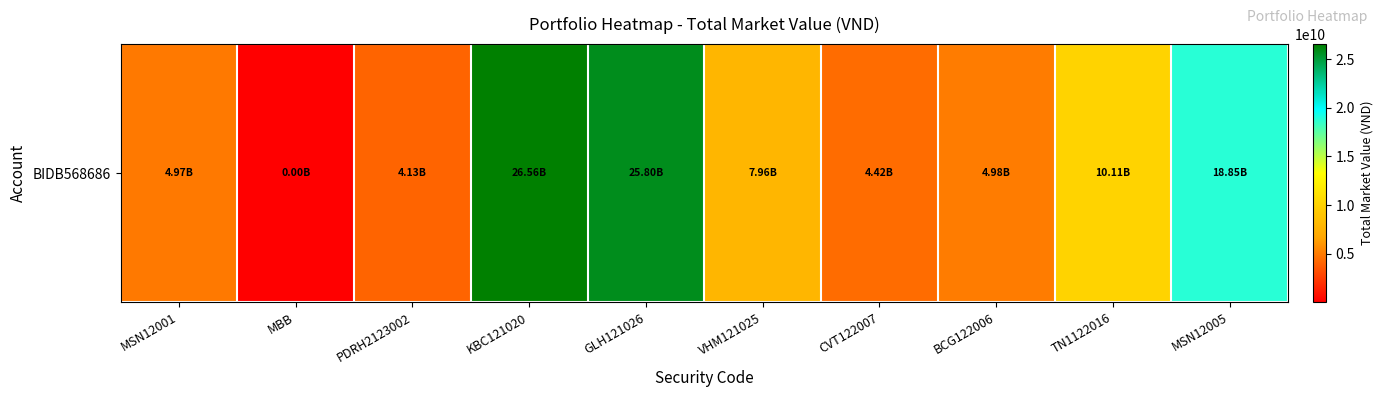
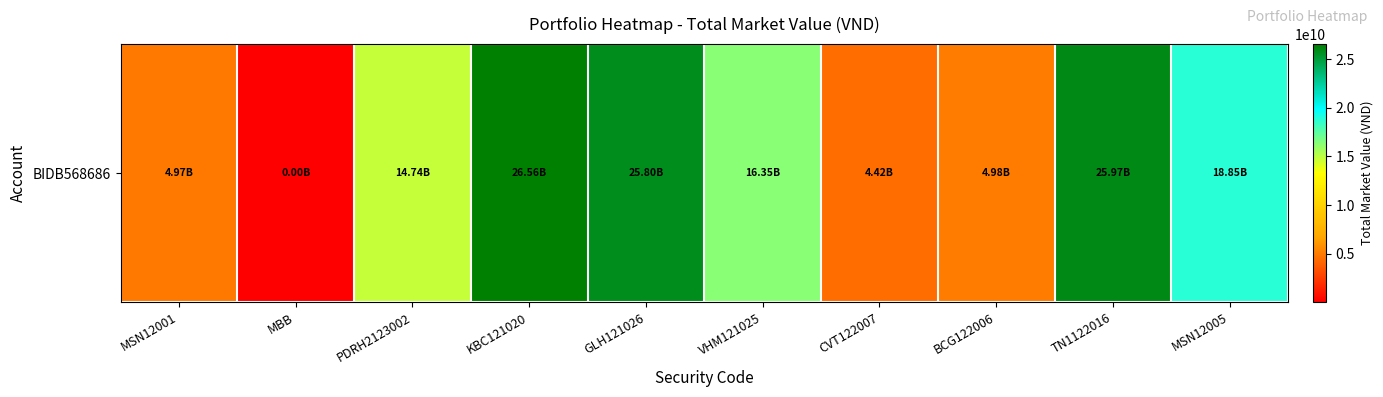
  {
    "BIDB568686": {
      "MSN12001": "4.97B",
      "MBB": "0.00B",
-     "PDRH2123002": "4.13B",
+     "PDRH2123002": "14.74B",
      "KBC121020": "26.56B",
      "GLH121026": "25.80B",
-     "VHM121025": "7.96B",
+     "VHM121025": "16.35B",
      "CVT122007": "4.42B",
      "BCG122006": "4.98B",
-     "TN1122016": "10.11B",
+     "TN1122016": "25.97B",
      "MSN12005": "18.85B"
    }
  }
